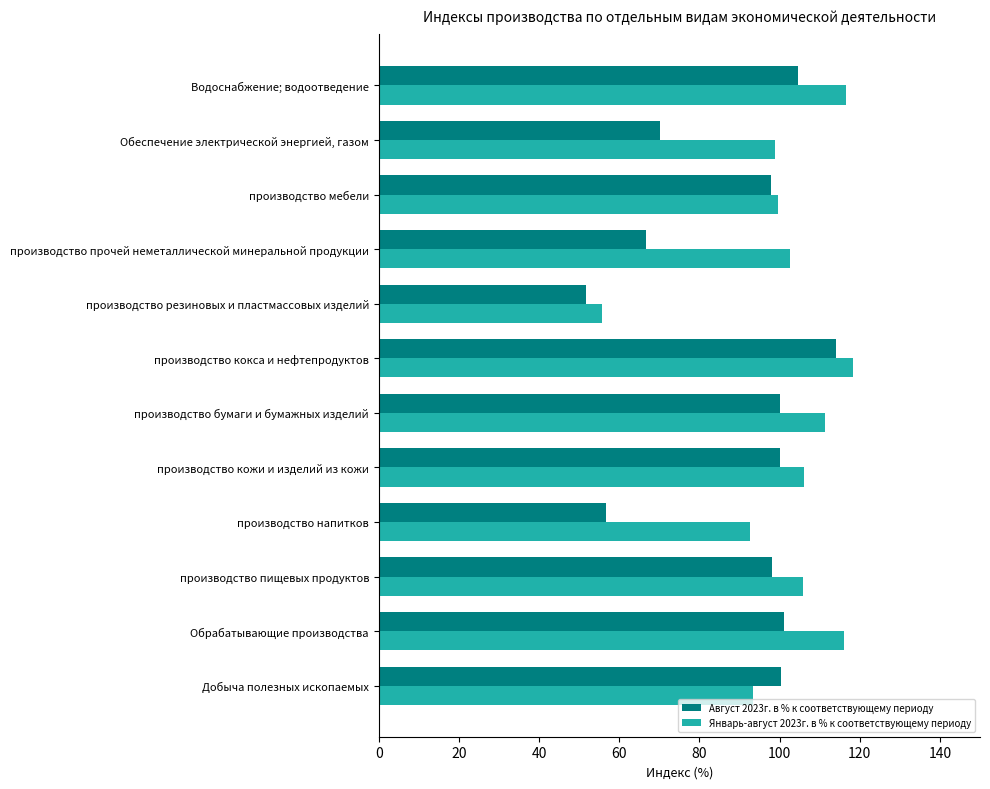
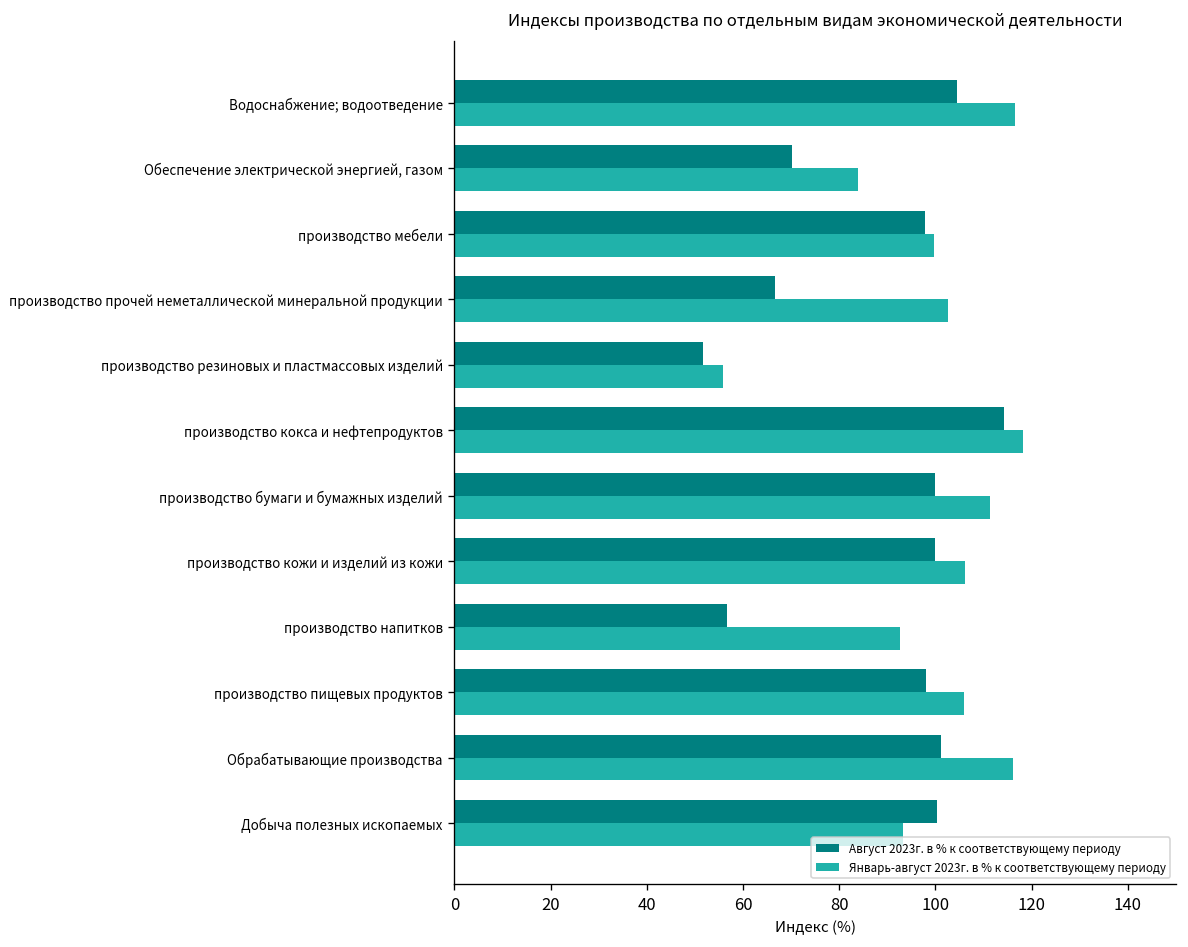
  {
    "Август 2023г. в % к соответствующему периоду": {
      "Водоснабжение; водоотведение": 105,
      "Обеспечение электрической энергией, газом": 70,
      "производство мебели": 98,
      "производство прочей неметаллической минеральной продукции": 67,
      "производство резиновых и пластмассовых изделий": 52,
      "производство кокса и нефтепродуктов": 114,
      "производство бумаги и бумажных изделий": 100,
      "производство кожи и изделий из кожи": 100,
      "производство напитков": 57,
      "производство пищевых продуктов": 98,
      "Обрабатывающие производства": 101,
      "Добыча полезных ископаемых": 100
    },
    "Январь-август 2023г. в % к соответствующему периоду": {
      "Водоснабжение; водоотведение": 117,
-     "Обеспечение электрической энергией, газом": 99,
+     "Обеспечение электрической энергией, газом": 84,
      "производство мебели": 100,
      "производство прочей неметаллической минеральной продукции": 103,
      "производство резиновых и пластмассовых изделий": 56,
      "производство кокса и нефтепродуктов": 118,
      "производство бумаги и бумажных изделий": 111,
      "производство кожи и изделий из кожи": 106,
      "производство напитков": 93,
      "производство пищевых продуктов": 106,
      "Обрабатывающие производства": 116,
      "Добыча полезных ископаемых": 93
    }
  }
